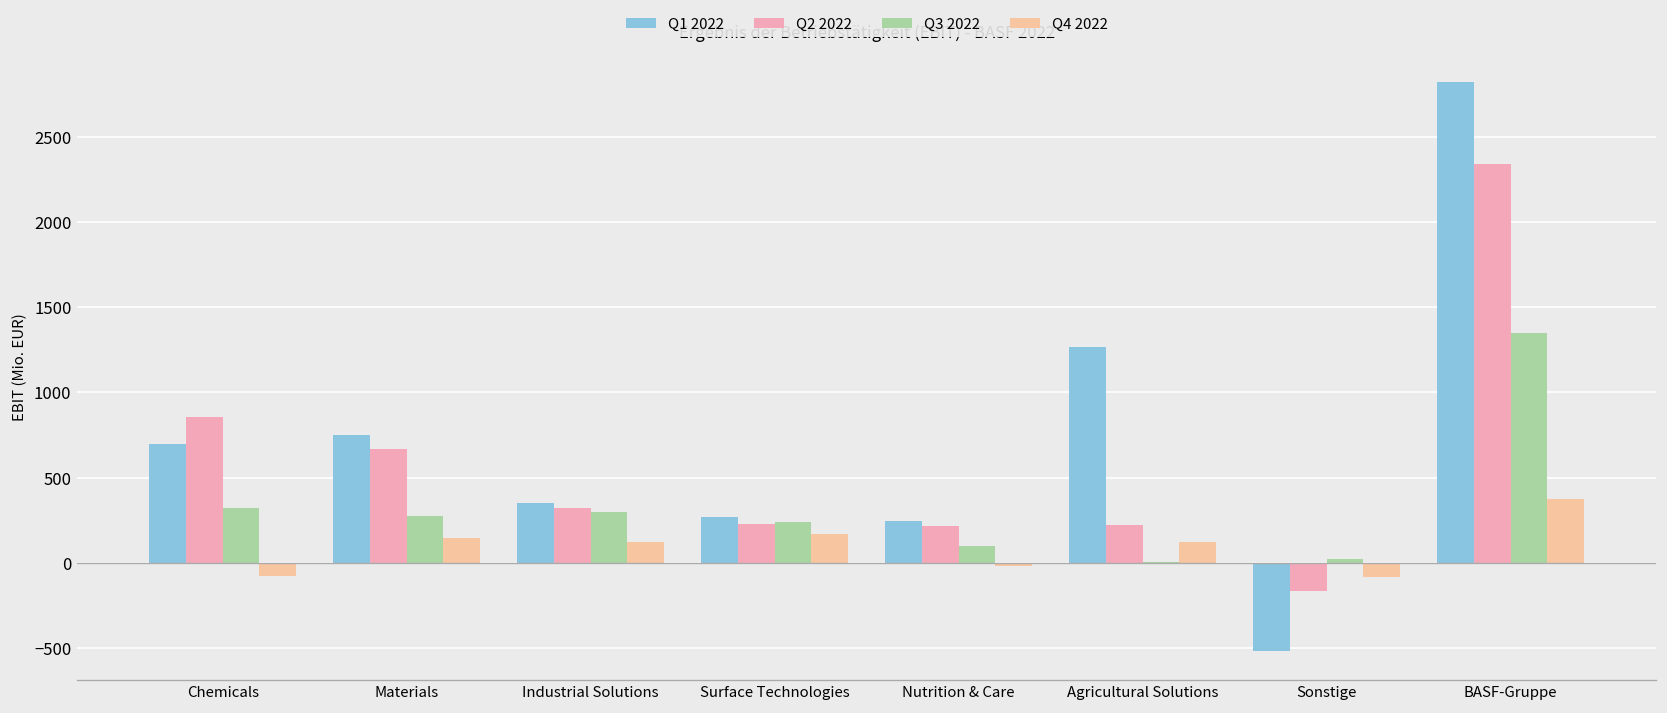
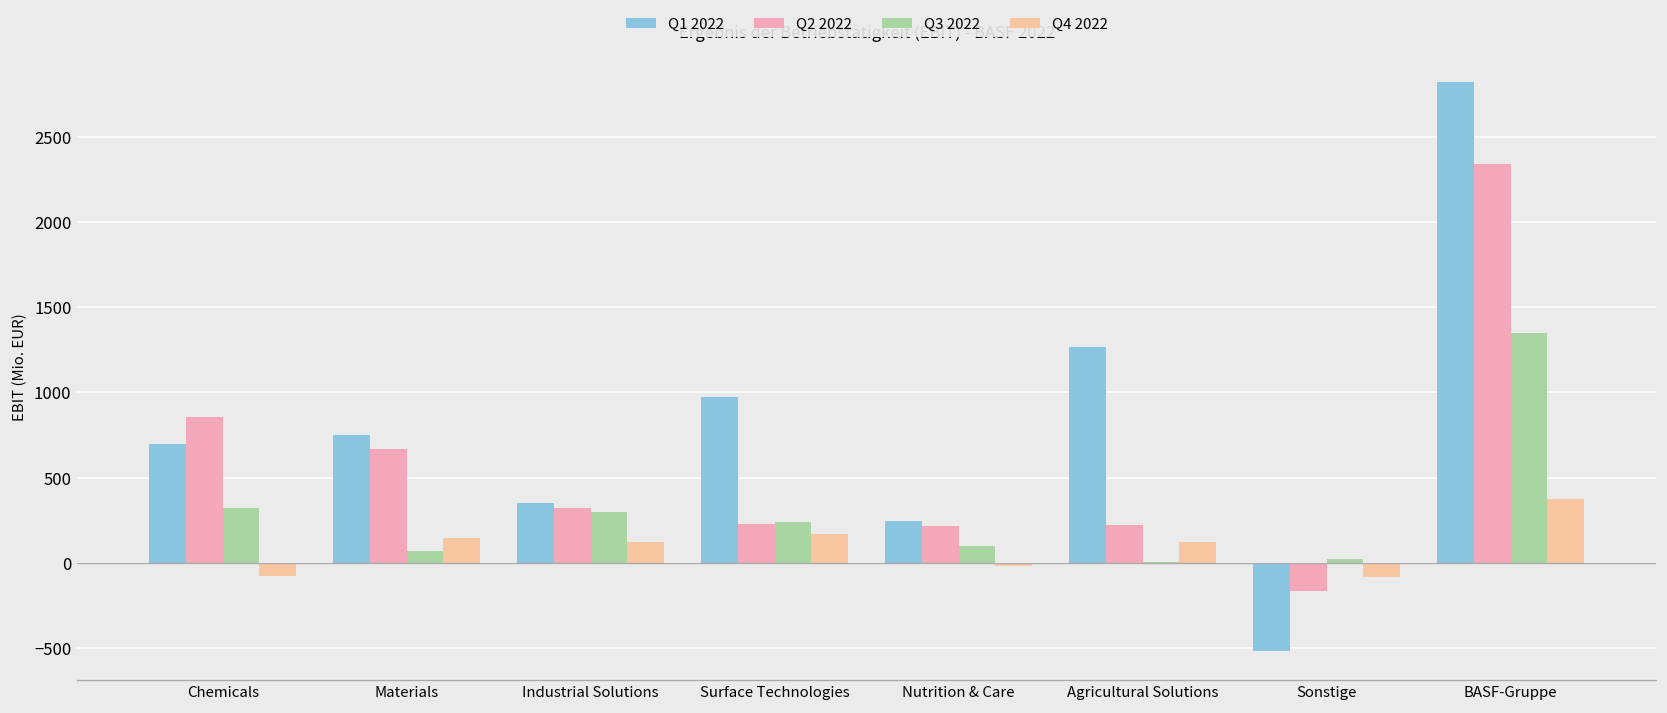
  {
    "Q1 2022": {
      "Chemicals": 700,
      "Materials": 750,
      "Industrial Solutions": 350,
-     "Surface Technologies": 270,
+     "Surface Technologies": 980,
      "Nutrition & Care": 240,
      "Agricultural Solutions": 1270,
      "Sonstige": -520,
      "BASF-Gruppe": 2820
    },
    "Q3 2022": {
      "Chemicals": 320,
-     "Materials": 280,
+     "Materials": 70,
      "Industrial Solutions": 300,
      "Surface Technologies": 240,
      "Nutrition & Care": 100,
      "Sonstige": 20,
      "BASF-Gruppe": 1350
    }
  }
